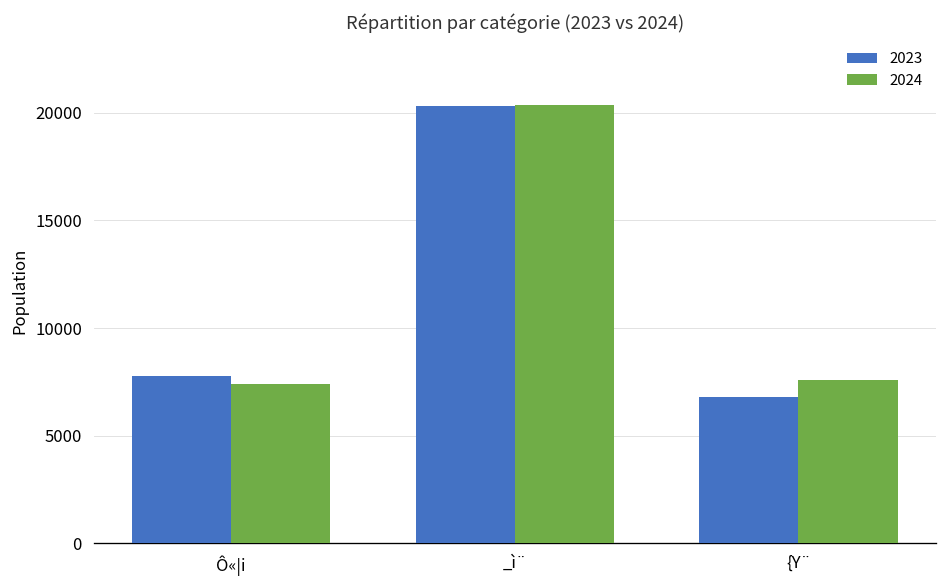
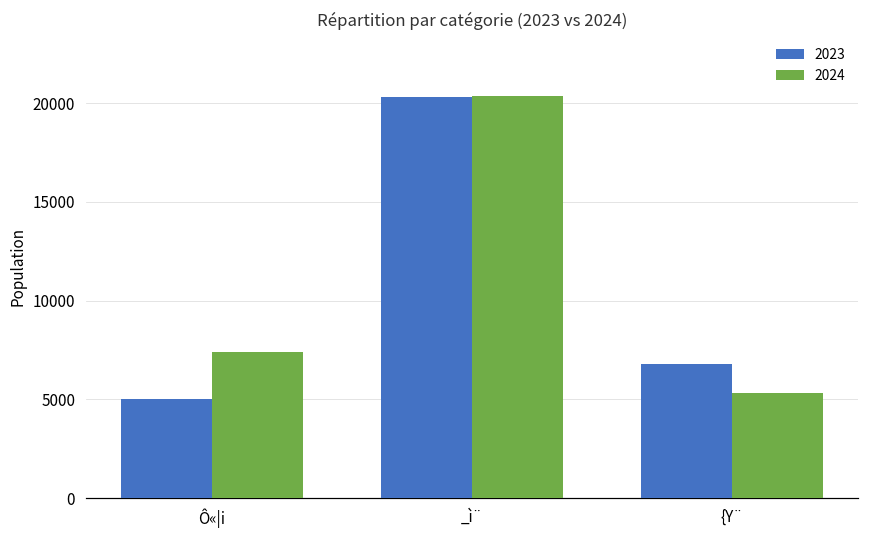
  {
    "2023": {
-     "Ô«|i": 7800,
+     "Ô«|i": 5000,
      "_ì¨": 20300,
      "{Y¨": 6800
    },
    "2024": {
      "Ô«|i": 7400,
      "_ì¨": 20400,
-     "{Y¨": 7600
+     "{Y¨": 5300
    }
  }
